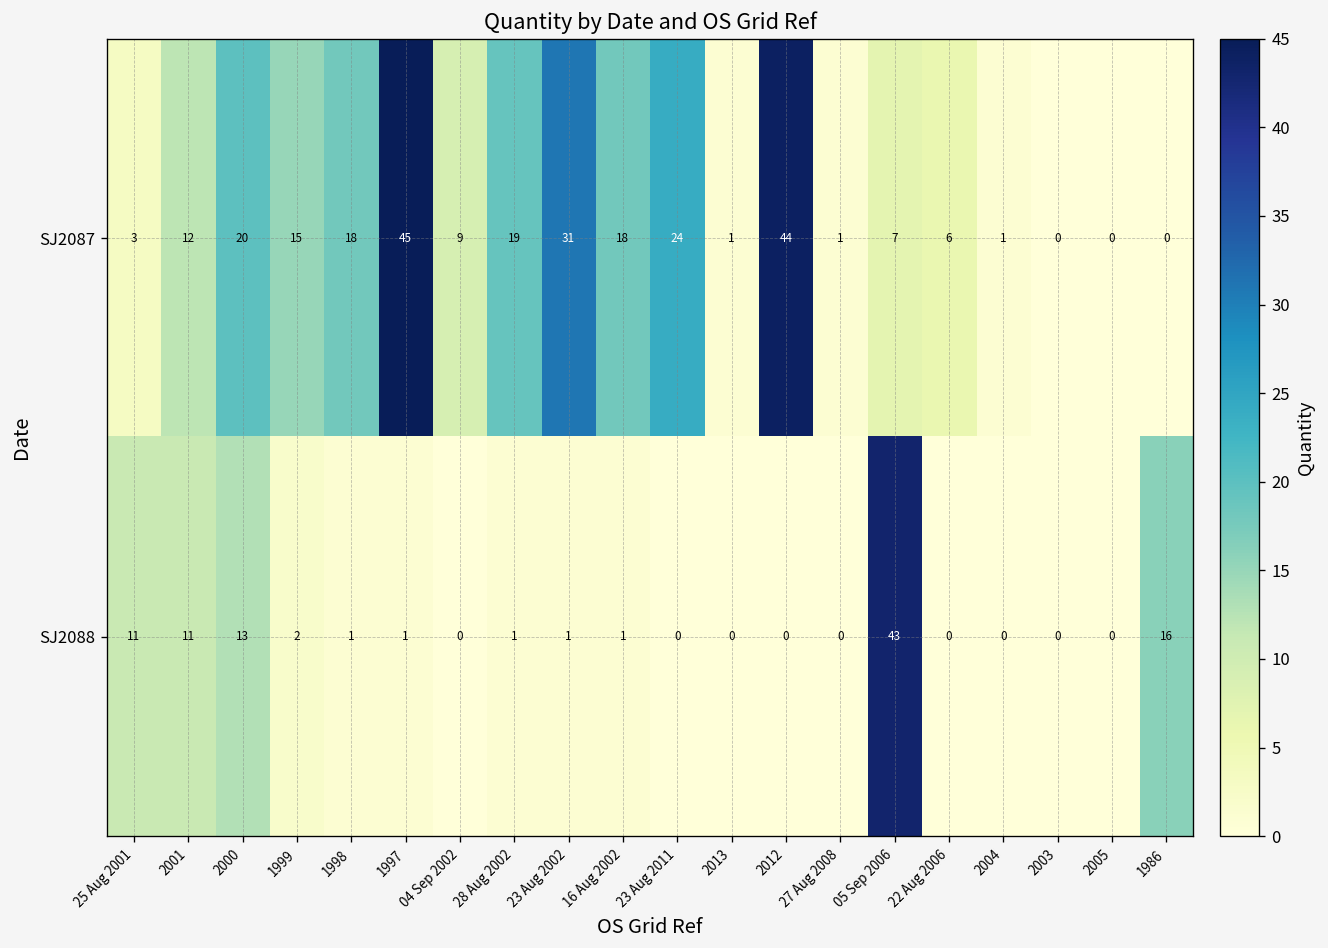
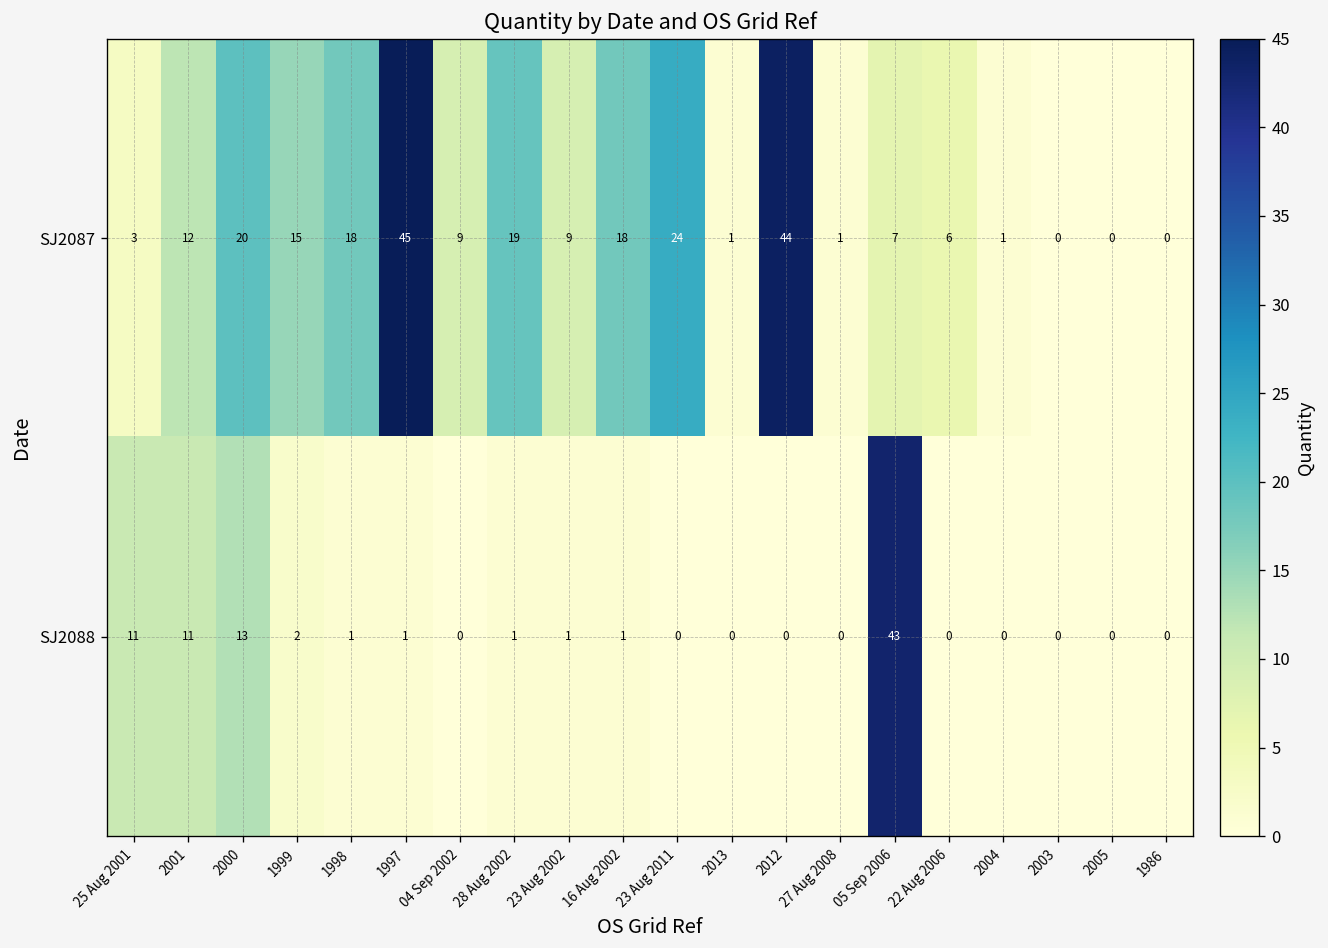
  {
    "SJ2087": {
      "25 Aug 2001": 3,
      "2001": 12,
      "2000": 20,
      "1999": 15,
      "1998": 18,
      "1997": 45,
      "04 Sep 2002": 9,
      "28 Aug 2002": 19,
-     "23 Aug 2002": 31,
+     "23 Aug 2002": 9,
      "16 Aug 2002": 18,
      "23 Aug 2011": 24,
      "2013": 1,
      "2012": 44,
      "27 Aug 2008": 1,
      "05 Sep 2006": 7,
      "22 Aug 2006": 6,
      "2004": 1,
      "2003": 0,
      "2005": 0,
      "1986": 0
    },
    "SJ2088": {
      "25 Aug 2001": 11,
      "2001": 11,
      "2000": 13,
      "1999": 2,
      "1998": 1,
      "1997": 1,
      "04 Sep 2002": 0,
      "28 Aug 2002": 1,
      "23 Aug 2002": 1,
      "16 Aug 2002": 1,
      "23 Aug 2011": 0,
      "2013": 0,
      "2012": 0,
      "27 Aug 2008": 0,
      "05 Sep 2006": 43,
      "22 Aug 2006": 0,
      "2004": 0,
      "2003": 0,
      "2005": 0,
-     "1986": 16
+     "1986": 0
    }
  }
